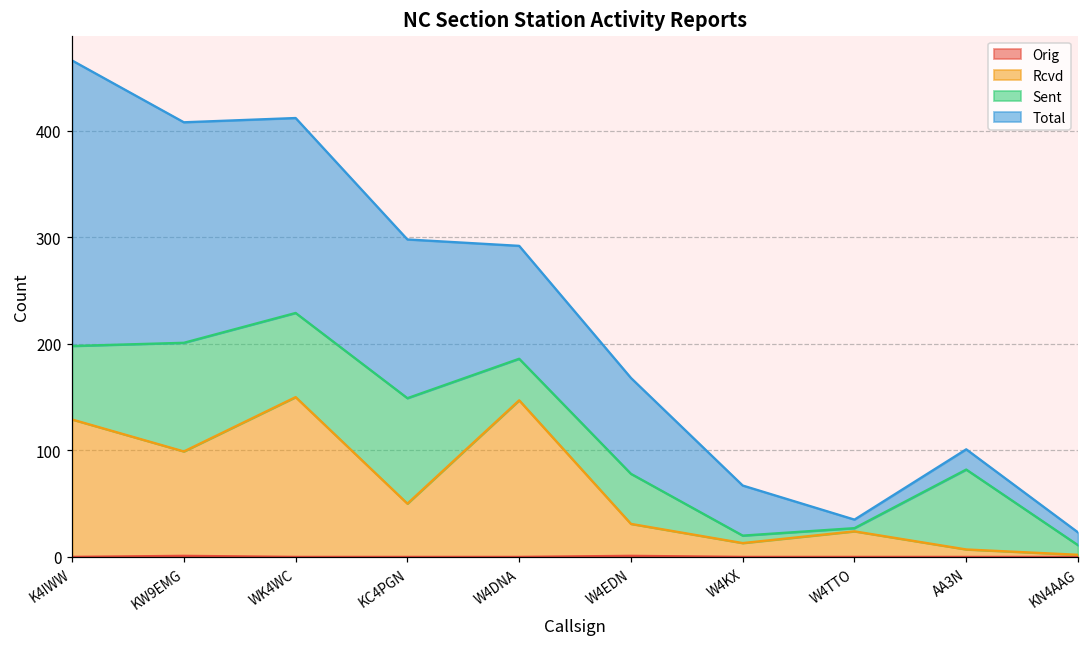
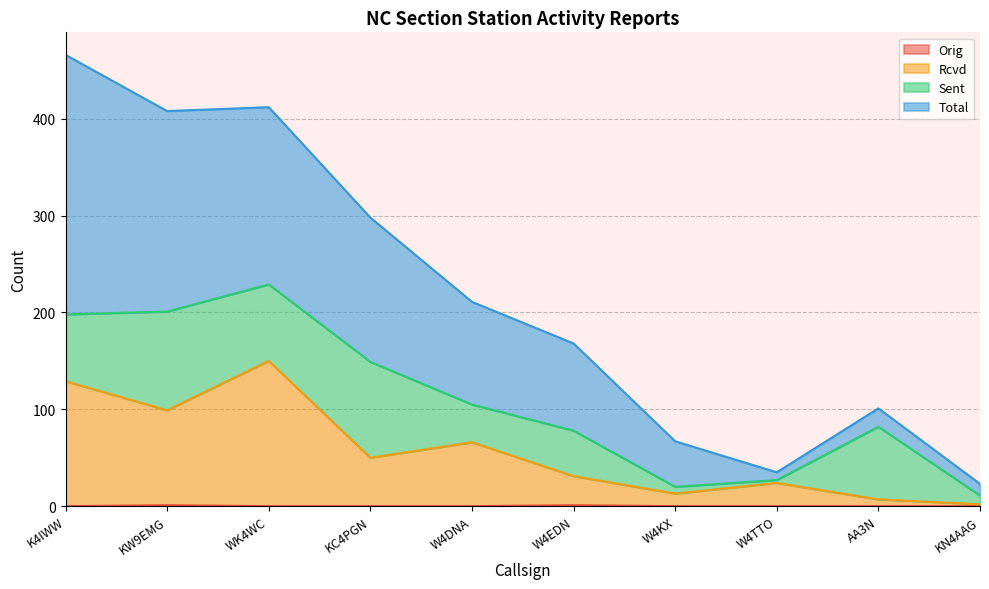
  {
    "Orig": {
      "K4IWW": 0,
      "KW9EMG": 0,
      "WK4WC": 0,
      "KC4PGN": 0,
      "W4DNA": 0,
      "W4EDN": 0,
      "W4KX": 0,
      "W4TTO": 0,
      "AA3N": 0
    },
    "Rcvd": {
      "K4IWW": 130,
      "KW9EMG": 100,
      "WK4WC": 150,
      "KC4PGN": 50,
-     "W4DNA": 150,
+     "W4DNA": 70,
      "W4EDN": 30,
      "W4KX": 10,
      "W4TTO": 20,
      "AA3N": 10
    },
    "Sent": {
      "K4IWW": 70,
      "KW9EMG": 100,
      "WK4WC": 80,
      "KC4PGN": 100,
      "W4DNA": 40,
      "W4EDN": 50,
      "W4KX": 10,
      "W4TTO": 0,
      "AA3N": 80,
      "KN4AAG": 10
    },
    "Total": {
      "K4IWW": 270,
      "KW9EMG": 210,
      "WK4WC": 180,
      "KC4PGN": 150,
      "W4DNA": 110,
      "W4EDN": 90,
      "W4KX": 50,
      "W4TTO": 10,
      "AA3N": 20,
      "KN4AAG": 10
    }
  }
